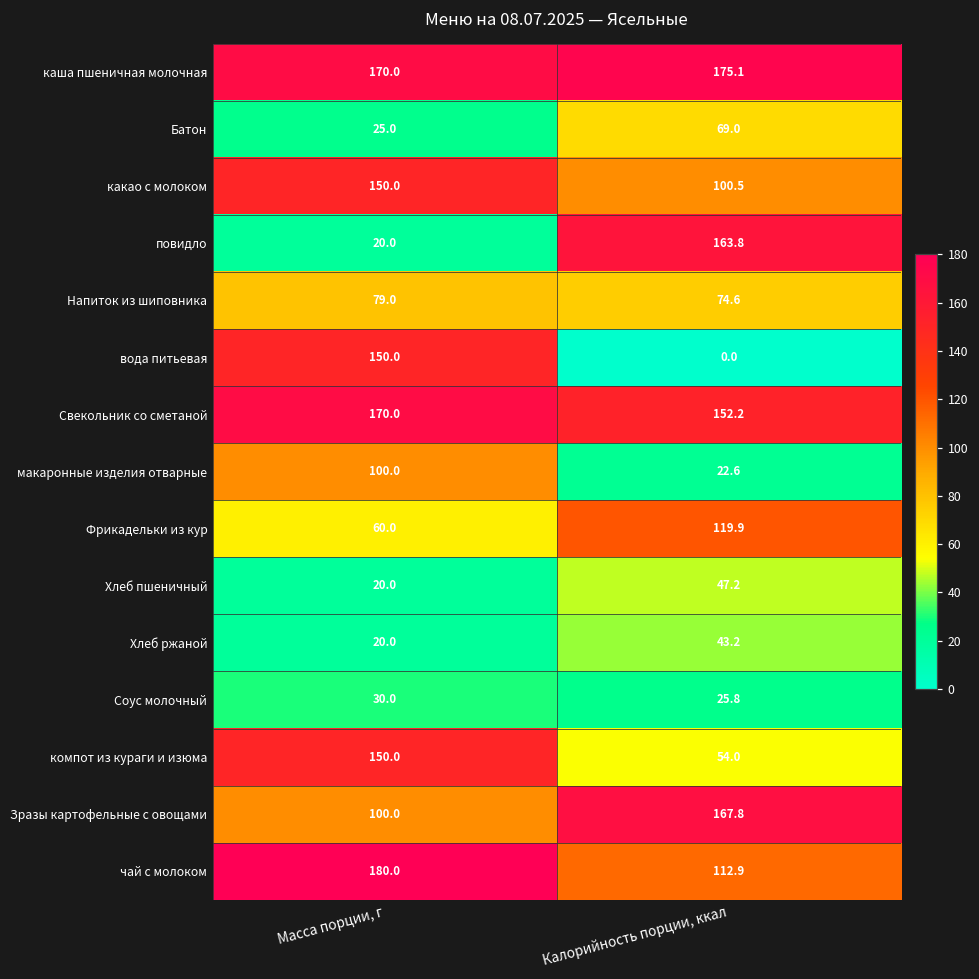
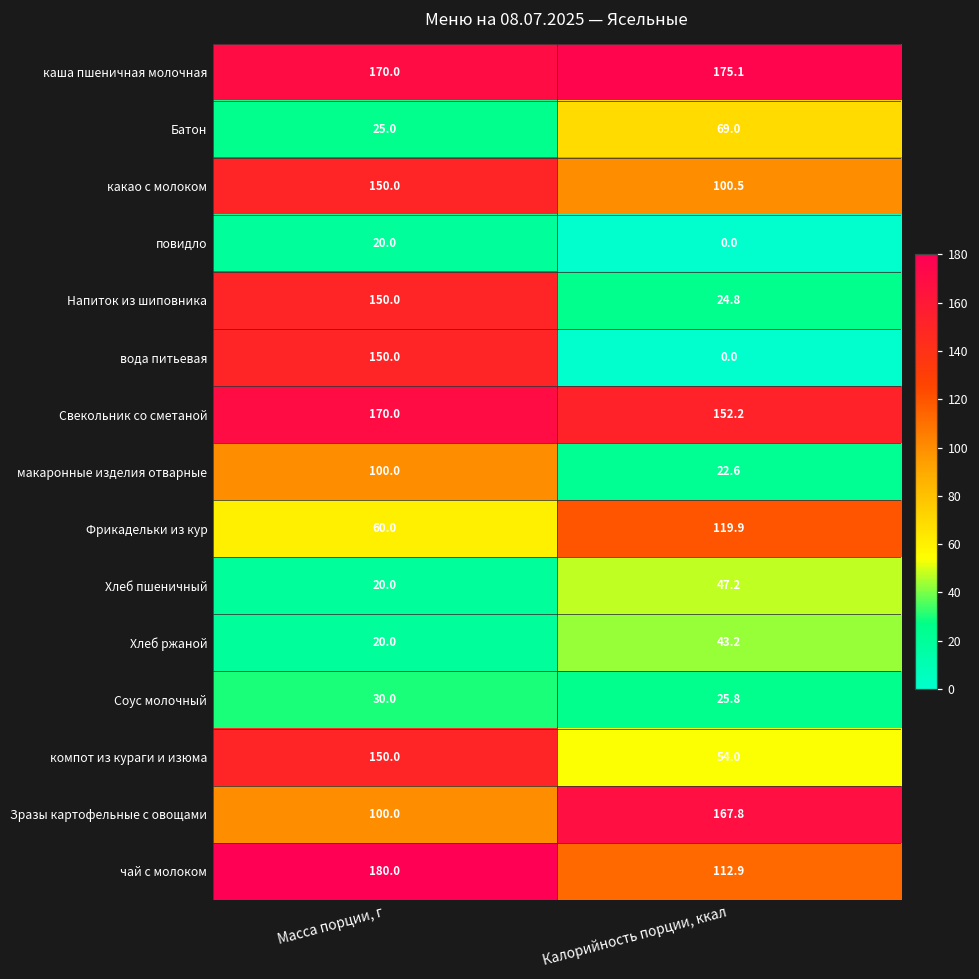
  {
    "каша пшеничная молочная": {
      "Масса порции, г": 170.0,
      "Калорийность порции, ккал": 175.1
    },
    "Батон": {
      "Масса порции, г": 25.0,
      "Калорийность порции, ккал": 69.0
    },
    "какао с молоком": {
      "Масса порции, г": 150.0,
      "Калорийность порции, ккал": 100.5
    },
    "повидло": {
      "Масса порции, г": 20.0,
-     "Калорийность порции, ккал": 163.8
+     "Калорийность порции, ккал": 0.0
    },
    "Напиток из шиповника": {
-     "Масса порции, г": 79.0,
-     "Калорийность порции, ккал": 74.6
+     "Масса порции, г": 150.0,
+     "Калорийность порции, ккал": 24.8
    },
    "вода питьевая": {
      "Масса порции, г": 150.0,
      "Калорийность порции, ккал": 0.0
    },
    "Свекольник со сметаной": {
      "Масса порции, г": 170.0,
      "Калорийность порции, ккал": 152.2
    },
    "макаронные изделия отварные": {
      "Масса порции, г": 100.0,
      "Калорийность порции, ккал": 22.6
    },
    "Фрикадельки из кур": {
      "Масса порции, г": 60.0,
      "Калорийность порции, ккал": 119.9
    },
    "Хлеб пшеничный": {
      "Масса порции, г": 20.0,
      "Калорийность порции, ккал": 47.2
    },
    "Хлеб ржаной": {
      "Масса порции, г": 20.0,
      "Калорийность порции, ккал": 43.2
    },
    "Соус молочный": {
      "Масса порции, г": 30.0,
      "Калорийность порции, ккал": 25.8
    },
    "компот из кураги и изюма": {
      "Масса порции, г": 150.0,
      "Калорийность порции, ккал": 54.0
    },
    "Зразы картофельные с овощами": {
      "Масса порции, г": 100.0,
      "Калорийность порции, ккал": 167.8
    },
    "чай с молоком": {
      "Масса порции, г": 180.0,
      "Калорийность порции, ккал": 112.9
    }
  }
